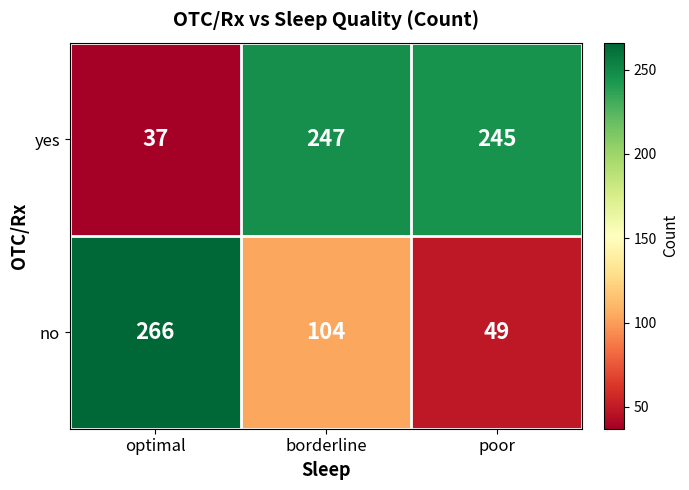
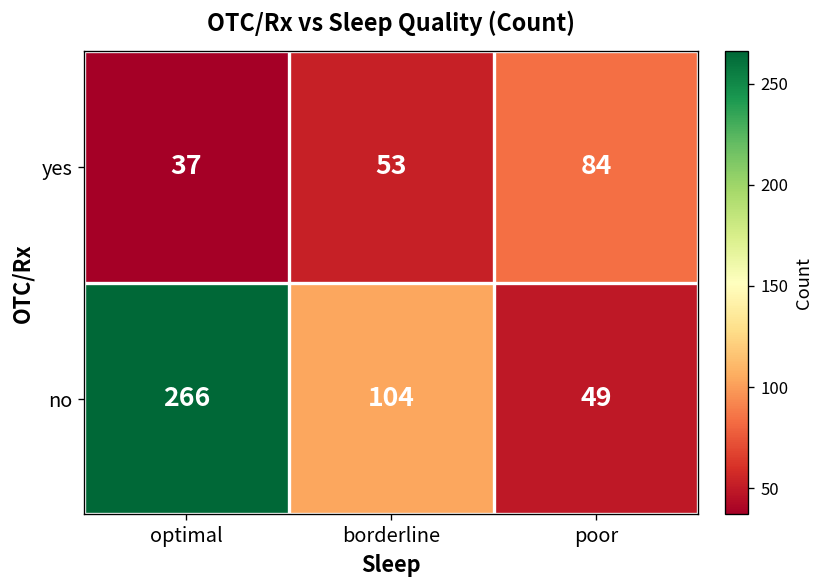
  {
    "yes": {
      "optimal": 37,
-     "borderline": 247,
-     "poor": 245
+     "borderline": 53,
+     "poor": 84
    },
    "no": {
      "optimal": 266,
      "borderline": 104,
      "poor": 49
    }
  }
